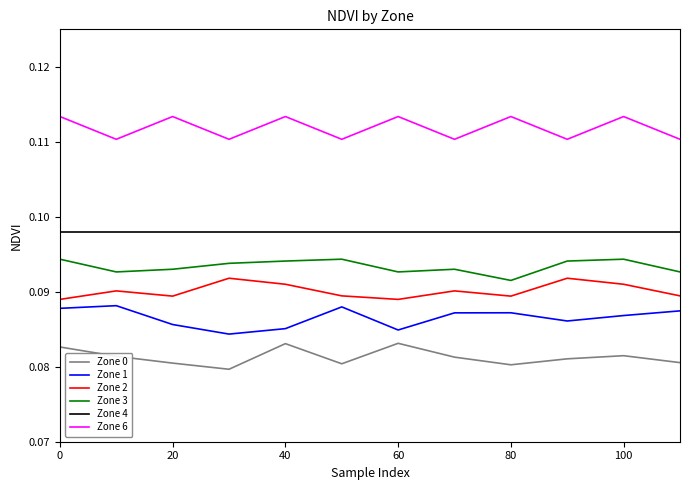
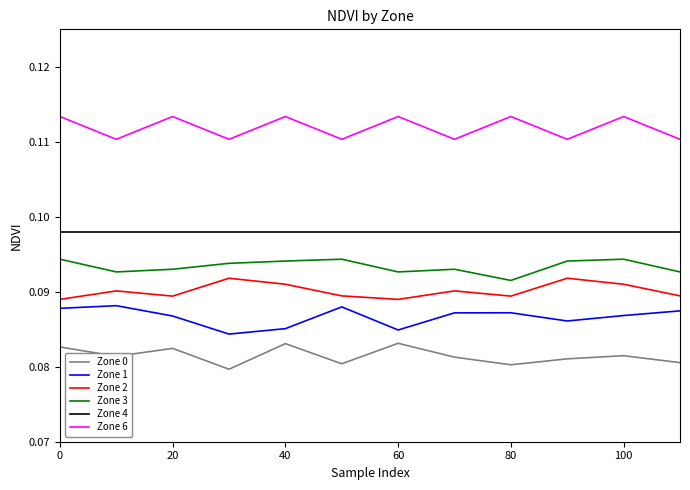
  {
    "Zone 0": {
      "0": 0.083,
-     "20": 0.080,
+     "20": 0.082,
      "40": 0.083,
      "60": 0.083,
      "80": 0.080,
      "100": 0.081
    },
    "Zone 1": {
      "0": 0.088,
-     "20": 0.086,
+     "20": 0.087,
      "40": 0.085,
      "60": 0.085,
      "80": 0.087,
      "100": 0.087
    },
    "Zone 2": {
      "0": 0.089,
      "20": 0.089,
      "40": 0.091,
      "60": 0.089,
      "80": 0.089,
      "100": 0.091
    },
    "Zone 3": {
      "0": 0.094,
      "20": 0.093,
      "40": 0.094,
      "60": 0.093,
      "80": 0.092,
      "100": 0.094
    },
    "Zone 4": {
      "0": 0.098,
      "20": 0.098,
      "40": 0.098,
      "60": 0.098,
      "80": 0.098,
      "100": 0.098
    },
    "Zone 6": {
      "0": 0.113,
      "20": 0.113,
      "40": 0.113,
      "60": 0.113,
      "80": 0.113,
      "100": 0.113
    }
  }
